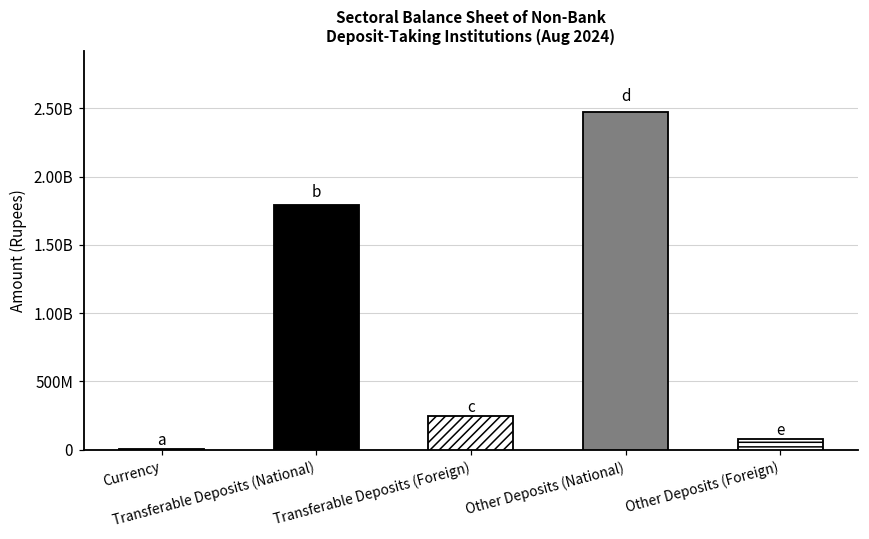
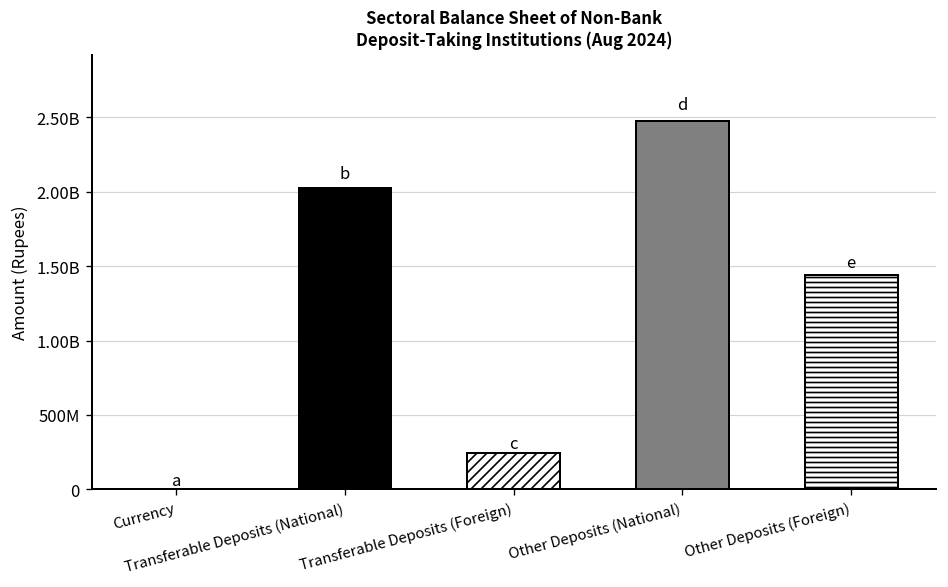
  {
-   "Transferable Deposits (National)": 1790000000,
+   "Transferable Deposits (National)": 2020000000,
    "Transferable Deposits (Foreign)": 240000000,
    "Other Deposits (National)": 2470000000,
-   "Other Deposits (Foreign)": 80000000
+   "Other Deposits (Foreign)": 1440000000
  }
